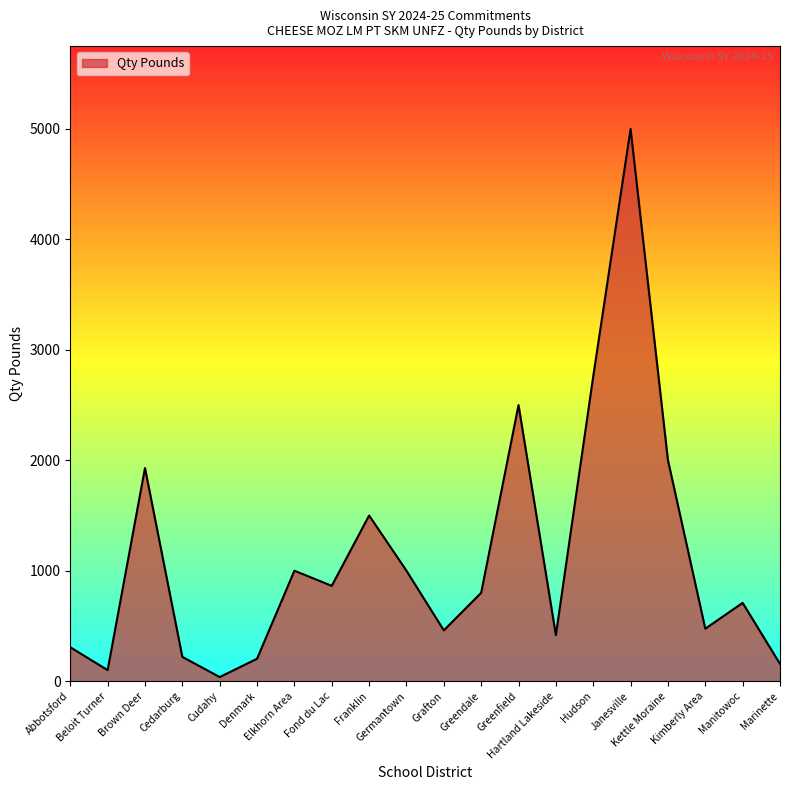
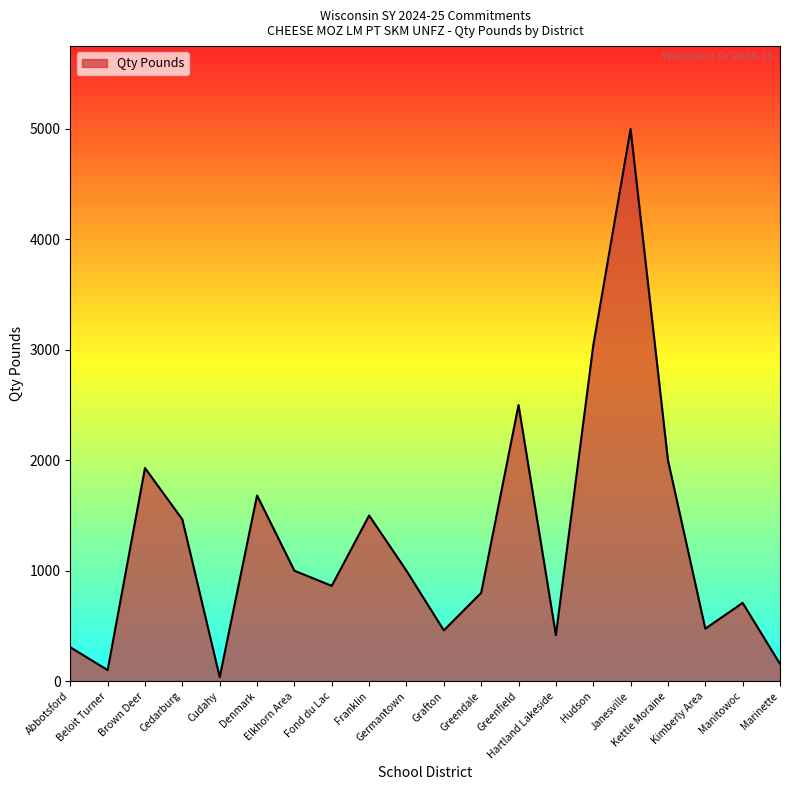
  {
    "Abbotsford": 310,
    "Beloit Turner": 100,
    "Brown Deer": 1930,
-   "Cedarburg": 220,
+   "Cedarburg": 1460,
    "Cudahy": 40,
-   "Denmark": 200,
+   "Denmark": 1680,
    "Elkhorn Area": 1000,
    "Fond du Lac": 860,
    "Franklin": 1500,
    "Germantown": 1000,
    "Grafton": 460,
    "Greendale": 800,
    "Greenfield": 2500,
    "Hartland Lakeside": 420,
-   "Hudson": 2760,
+   "Hudson": 3040,
    "Janesville": 5000,
    "Kettle Moraine": 2000,
    "Kimberly Area": 480,
    "Manitowoc": 710,
    "Marinette": 160
  }
